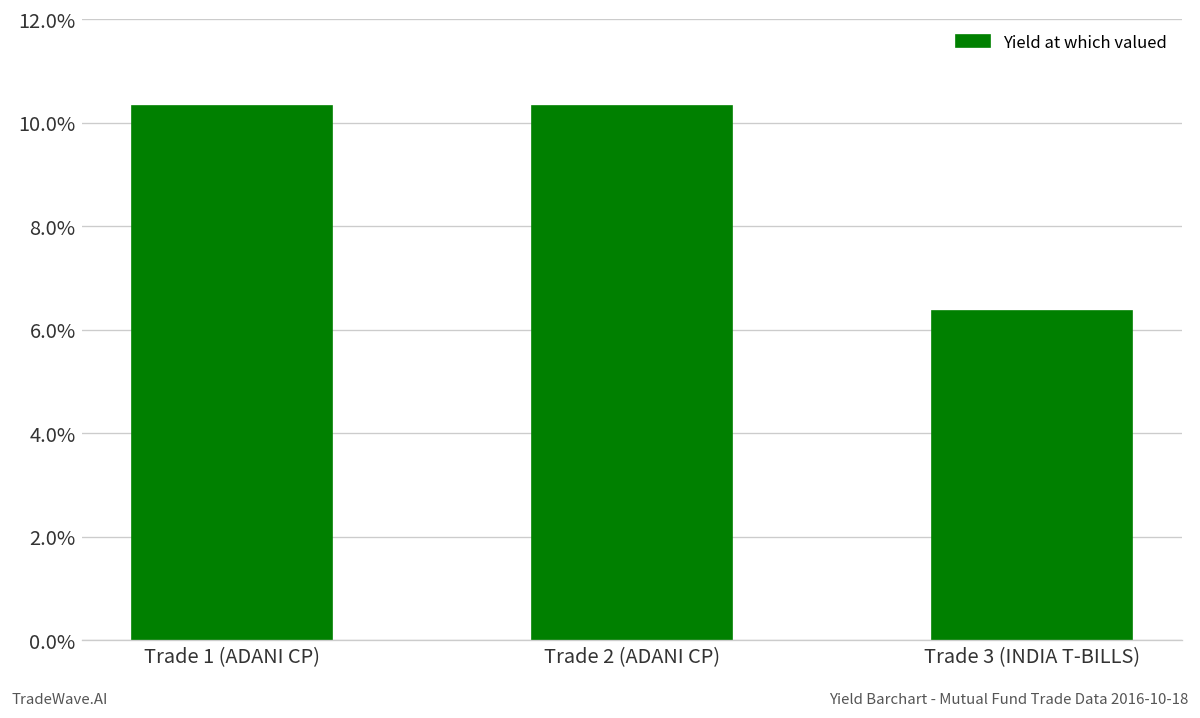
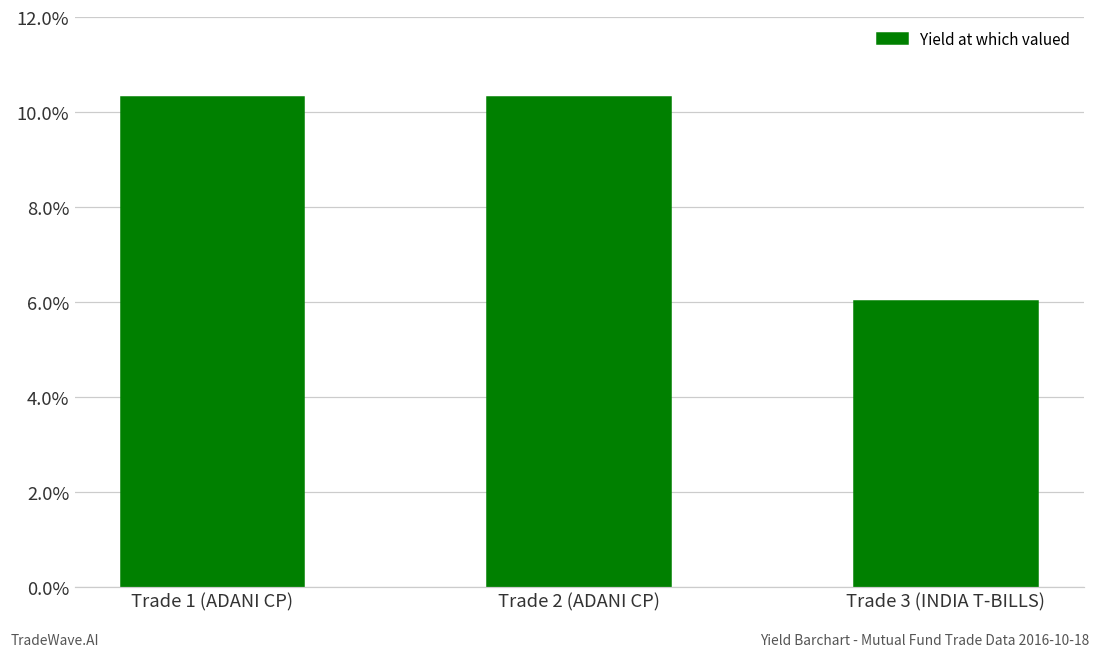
  {
    "Trade 1 (ADANI CP)": "10.3%",
    "Trade 2 (ADANI CP)": "10.3%",
-   "Trade 3 (INDIA T-BILLS)": "6.4%"
+   "Trade 3 (INDIA T-BILLS)": "6.0%"
  }
